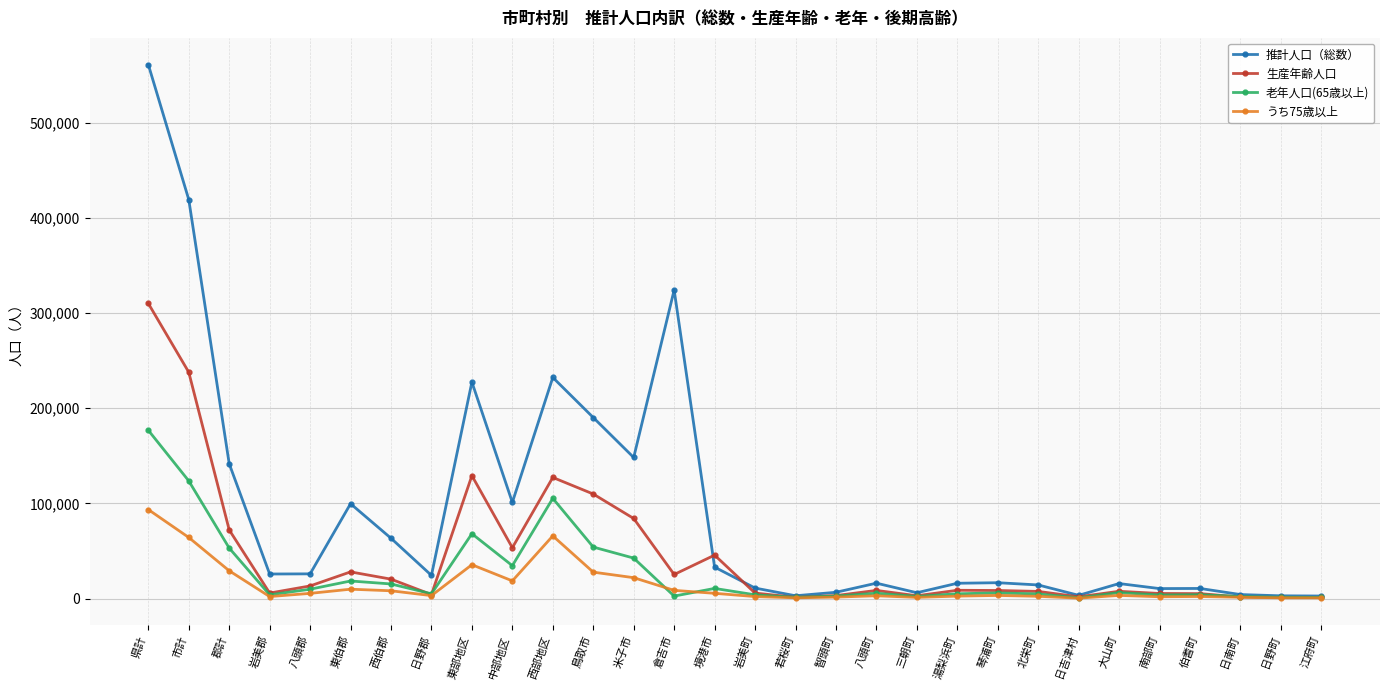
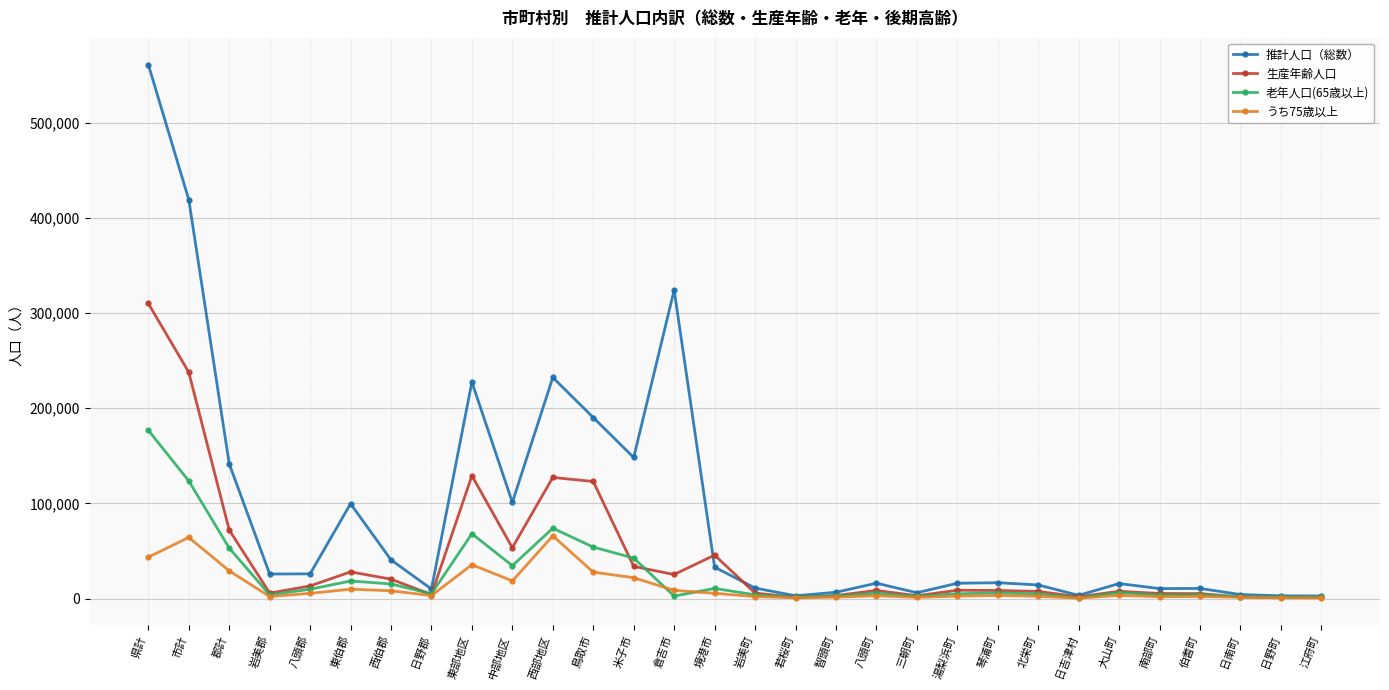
  {
    "推計人口（総数）": {
      "県計": "560,000",
      "市計": "420,000",
      "郡計": "140,000",
      "岩美郡": "30,000",
      "八頭郡": "30,000",
      "東伯郡": "100,000",
-     "西伯郡": "60,000",
-     "日野郡": "20,000",
+     "西伯郡": "40,000",
+     "日野郡": "10,000",
      "東部地区": "230,000",
      "中部地区": "100,000",
      "西部地区": "230,000",
      "鳥取市": "190,000",
      "米子市": "150,000",
      "倉吉市": "320,000",
      "境港市": "30,000",
      "岩美町": "10,000",
      "智頭町": "10,000",
      "八頭町": "20,000",
      "三朝町": "10,000",
      "湯梨浜町": "20,000",
      "琴浦町": "20,000",
      "北栄町": "10,000",
      "大山町": "20,000",
      "南部町": "10,000",
      "伯耆町": "10,000"
    },
    "生産年齢人口": {
      "県計": "310,000",
      "市計": "240,000",
      "郡計": "70,000",
      "八頭郡": "10,000",
      "東伯郡": "30,000",
      "西伯郡": "20,000",
      "東部地区": "130,000",
      "中部地区": "50,000",
      "西部地区": "130,000",
-     "鳥取市": "110,000",
-     "米子市": "80,000",
+     "鳥取市": "120,000",
+     "米子市": "30,000",
      "倉吉市": "30,000",
      "境港市": "50,000",
      "八頭町": "10,000",
      "湯梨浜町": "10,000",
      "北栄町": "10,000"
    },
    "老年人口(65歳以上)": {
      "県計": "180,000",
      "市計": "120,000",
      "郡計": "50,000",
      "八頭郡": "10,000",
      "東伯郡": "20,000",
      "西伯郡": "20,000",
      "東部地区": "70,000",
      "中部地区": "30,000",
-     "西部地区": "110,000",
+     "西部地区": "70,000",
      "鳥取市": "50,000",
      "米子市": "40,000",
      "倉吉市": "0",
      "境港市": "10,000",
      "八頭町": "10,000"
    },
    "うち75歳以上": {
-     "県計": "90,000",
+     "県計": "40,000",
      "市計": "60,000",
      "郡計": "30,000",
      "八頭郡": "10,000",
      "東伯郡": "10,000",
      "西伯郡": "10,000",
      "東部地区": "40,000",
      "中部地区": "20,000",
      "西部地区": "70,000",
      "鳥取市": "30,000",
      "米子市": "20,000",
      "倉吉市": "10,000",
      "境港市": "10,000",
      "八頭町": "0",
      "大山町": "0"
    }
  }
